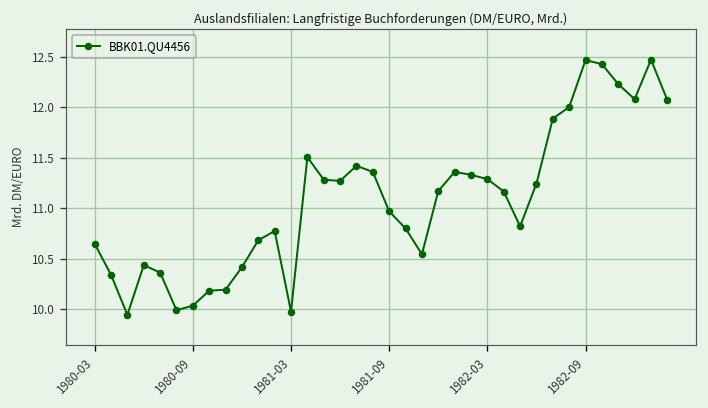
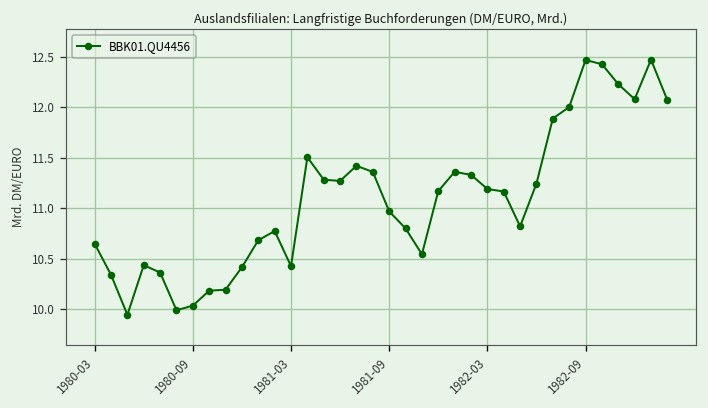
  {
    "1980-03": 10.6,
    "1980-09": 10.0,
-   "1981-03": 10.0,
+   "1981-03": 10.4,
    "1981-09": 11.0,
-   "1982-03": 11.3,
+   "1982-03": 11.2,
    "1982-09": 12.5
  }
